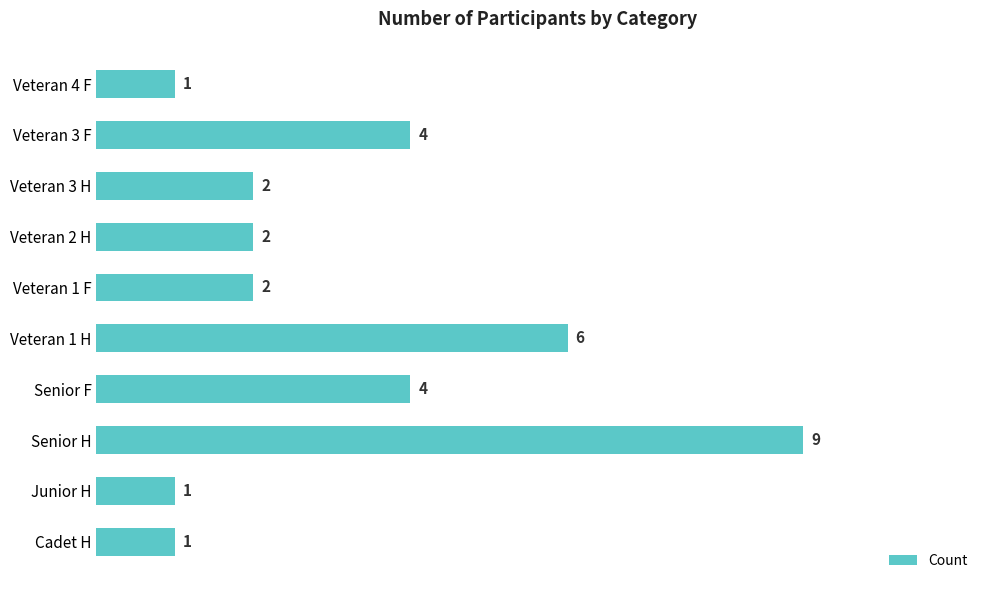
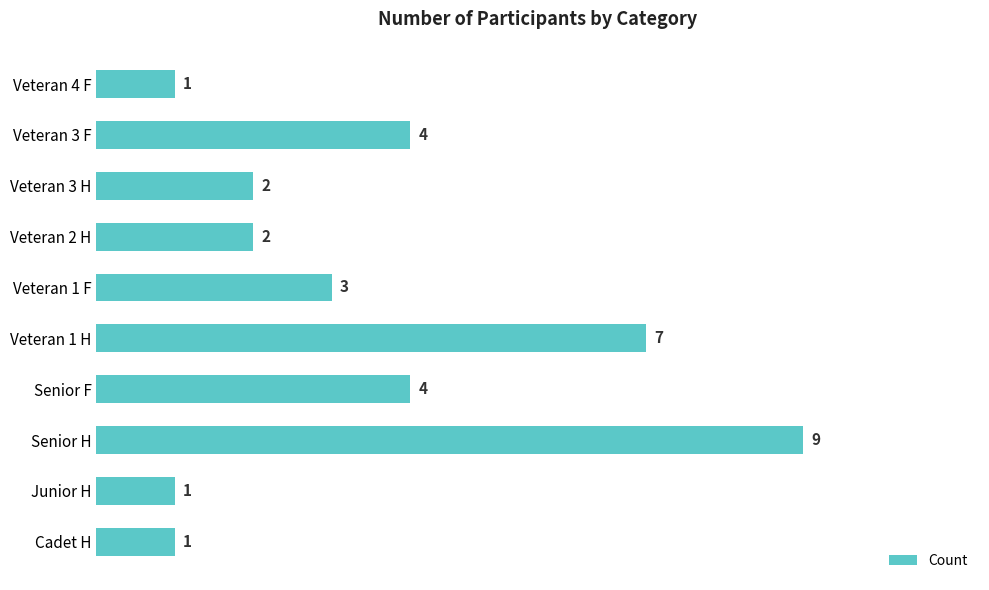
  {
    "Veteran 4 F": 1,
    "Veteran 3 F": 4,
    "Veteran 3 H": 2,
    "Veteran 2 H": 2,
-   "Veteran 1 F": 2,
-   "Veteran 1 H": 6,
+   "Veteran 1 F": 3,
+   "Veteran 1 H": 7,
    "Senior F": 4,
    "Senior H": 9,
    "Junior H": 1,
    "Cadet H": 1
  }
